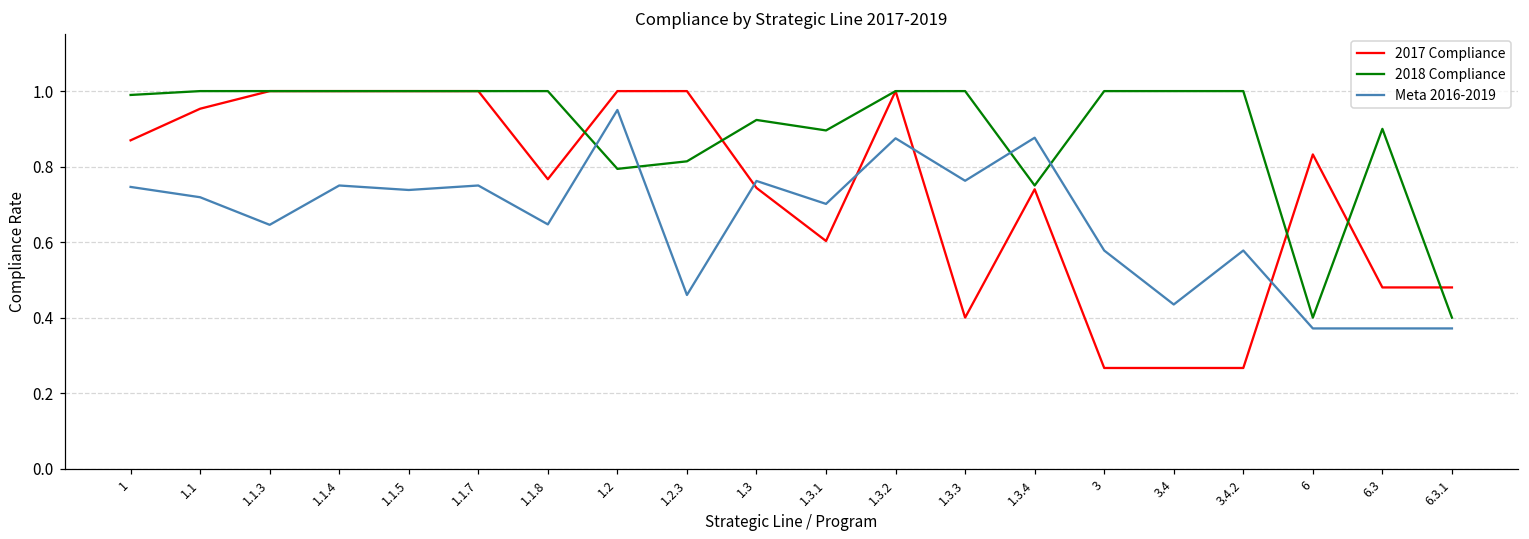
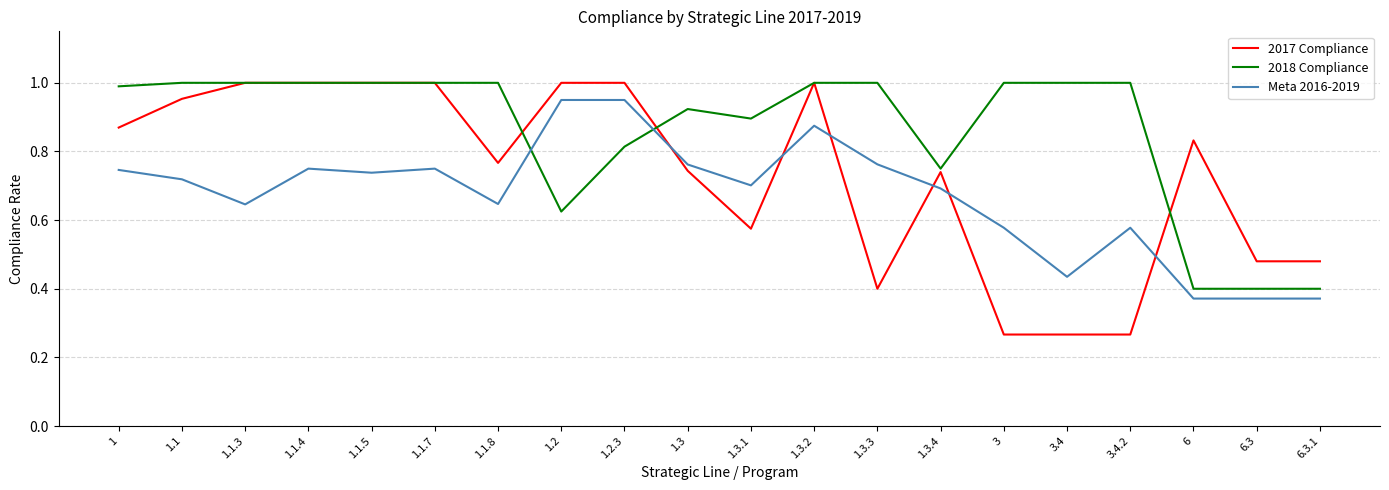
  {
    "2017 Compliance": {
      "1": 0.87,
      "1.1": 0.95,
      "1.1.8": 0.77,
      "1.2": 1.00,
      "1.2.3": 1.00,
      "1.3": 0.74,
-     "1.3.1": 0.60,
+     "1.3.1": 0.58,
      "1.3.3": 0.40,
      "1.3.4": 0.74,
      "3": 0.27,
      "3.4": 0.27,
      "3.4.2": 0.27,
      "6": 0.83,
      "6.3": 0.48,
      "6.3.1": 0.48
    },
    "2018 Compliance": {
      "1": 0.99,
      "1.1": 1.00,
      "1.1.8": 1.00,
-     "1.2": 0.79,
+     "1.2": 0.63,
      "1.2.3": 0.81,
      "1.3": 0.92,
      "1.3.1": 0.90,
      "1.3.3": 1.00,
      "1.3.4": 0.75,
      "3": 1.00,
      "3.4": 1.00,
      "3.4.2": 1.00,
      "6": 0.40,
-     "6.3": 0.9,
+     "6.3": 0.4,
      "6.3.1": 0.40
    },
    "Meta 2016-2019": {
      "1": 0.75,
      "1.1": 0.72,
      "1.1.3": 0.65,
      "1.1.4": 0.75,
      "1.1.5": 0.74,
      "1.1.7": 0.75,
      "1.1.8": 0.65,
      "1.2": 0.95,
-     "1.2.3": 0.46,
+     "1.2.3": 0.95,
      "1.3": 0.76,
      "1.3.1": 0.70,
      "1.3.2": 0.88,
      "1.3.3": 0.76,
-     "1.3.4": 0.88,
+     "1.3.4": 0.69,
      "3": 0.58,
      "3.4": 0.43,
      "3.4.2": 0.58,
      "6": 0.37,
      "6.3": 0.37,
      "6.3.1": 0.37
    }
  }
